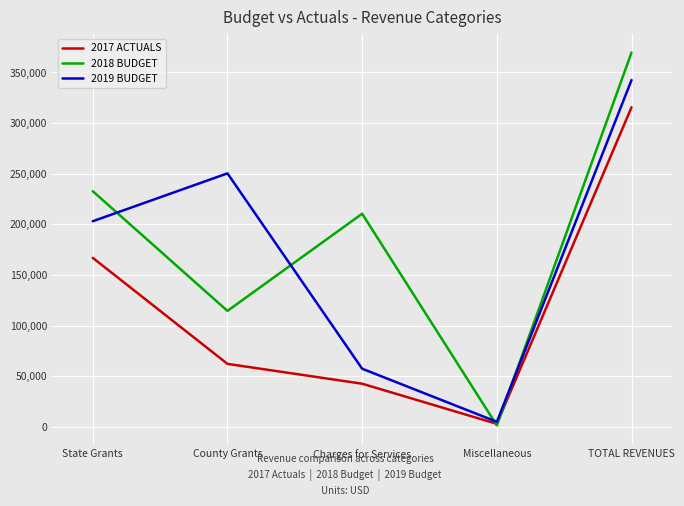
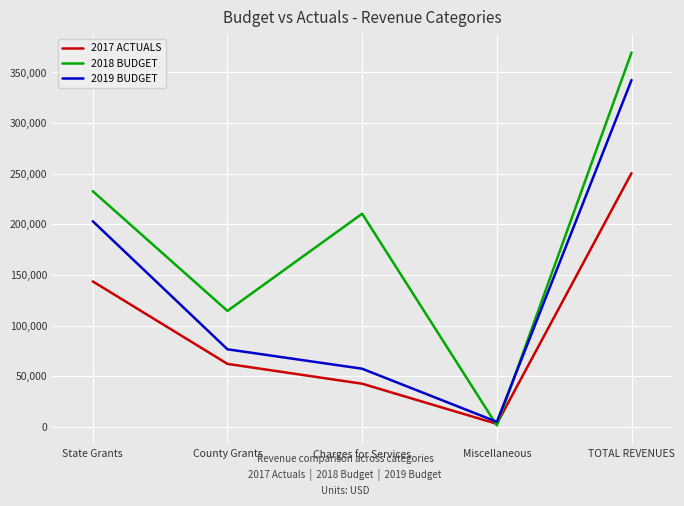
  {
    "2017 ACTUALS": {
-     "State Grants": "167,000",
+     "State Grants": "144,000",
      "County Grants": "62,000",
      "Charges for Services": "43,000",
-     "TOTAL REVENUES": "315,000"
+     "TOTAL REVENUES": "250,000"
    },
    "2018 BUDGET": {
      "State Grants": "233,000",
      "County Grants": "114,000",
      "Charges for Services": "210,000",
      "TOTAL REVENUES": "370,000"
    },
    "2019 BUDGET": {
      "State Grants": "203,000",
-     "County Grants": "250,000",
+     "County Grants": "77,000",
      "Charges for Services": "57,000",
      "TOTAL REVENUES": "342,000"
    }
  }
